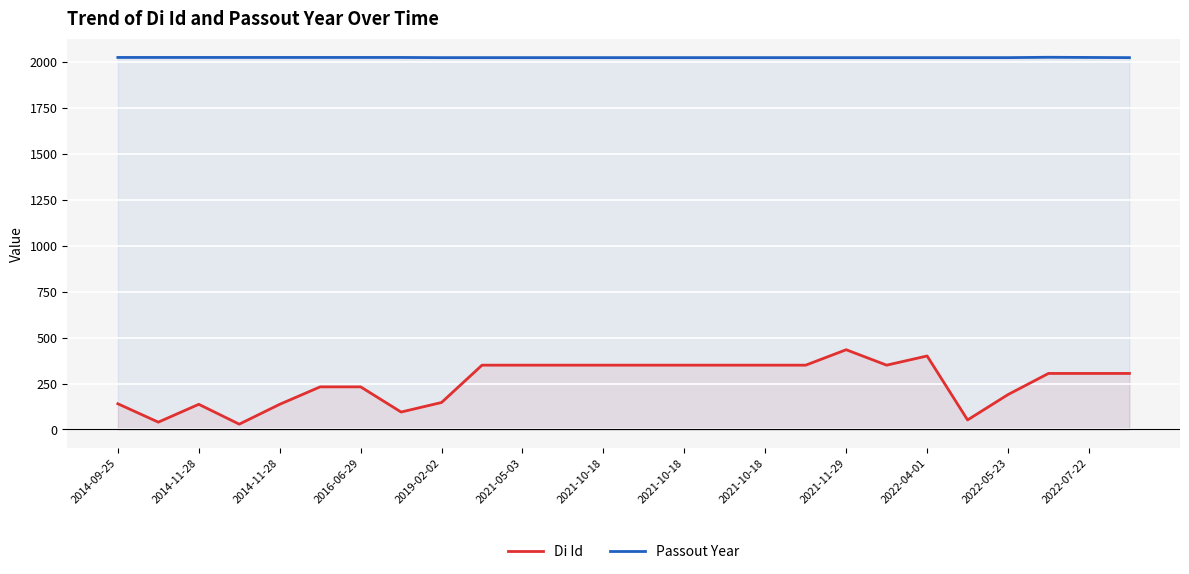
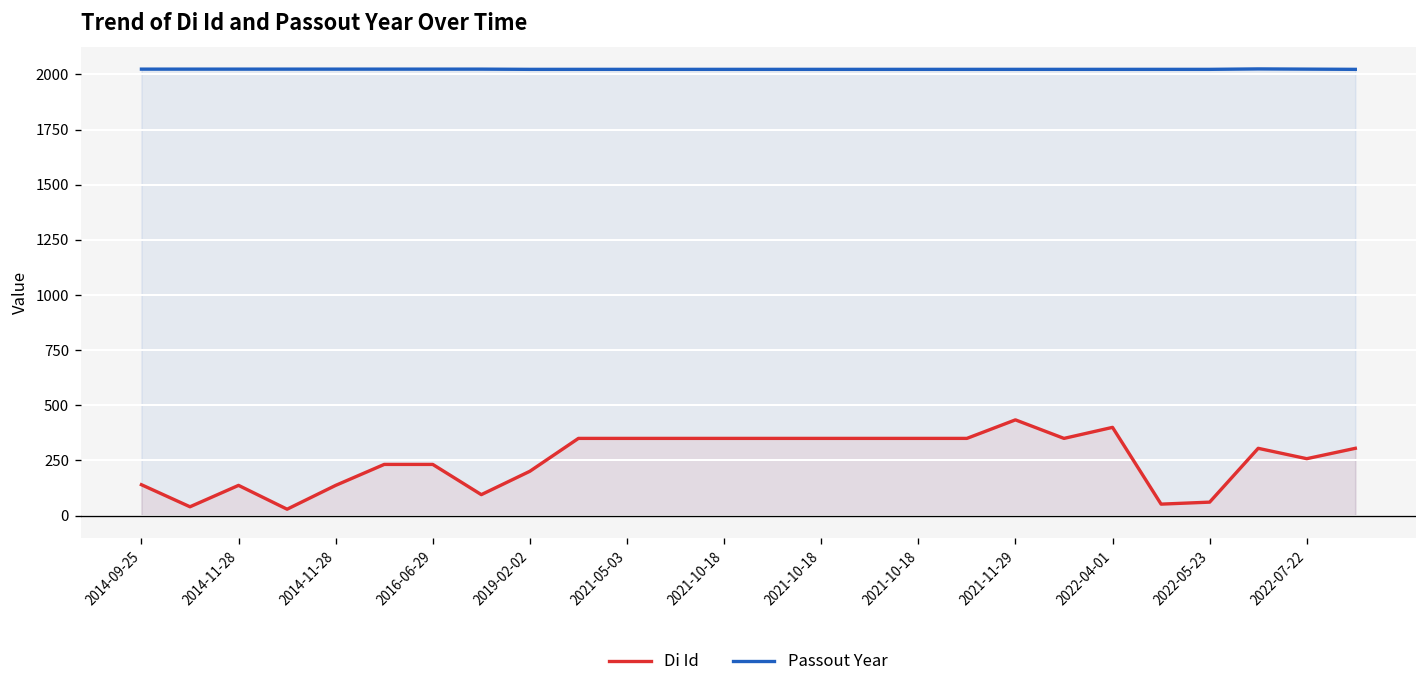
  {
    "Di Id": {
      "2014-09-25": 140,
-     "2019-02-02": 150,
+     "2019-02-02": 200,
      "2021-11-29": 430,
      "2022-04-01": 400,
-     "2022-05-23": 190,
-     "2022-07-22": 310
+     "2022-05-23": 60,
+     "2022-07-22": 260
    },
    "Passout Year": {
      "2014-09-25": 2020,
      "2019-02-02": 2020,
      "2021-11-29": 2020,
      "2022-04-01": 2020,
      "2022-05-23": 2020,
      "2022-07-22": 2020
    }
  }
